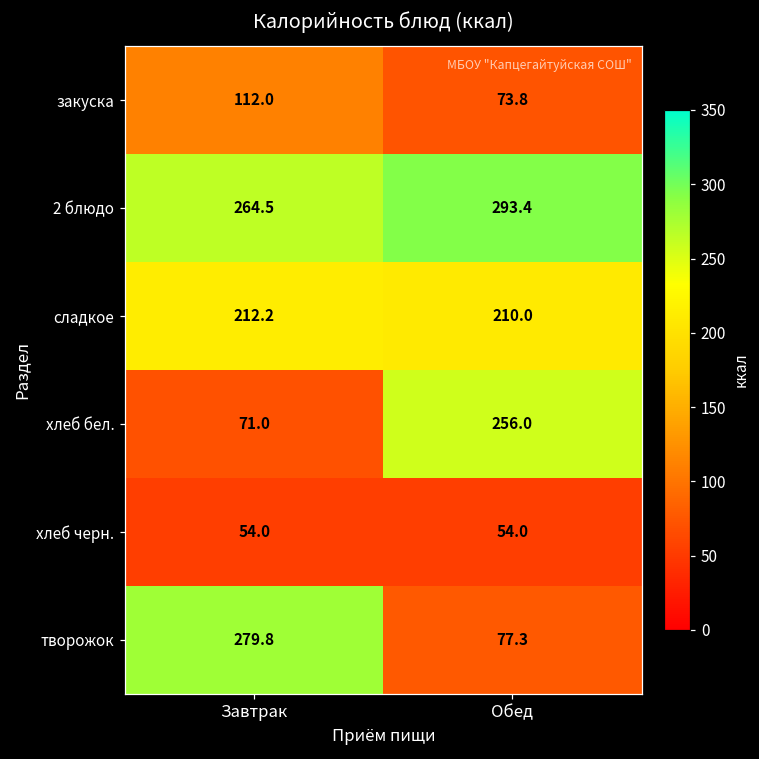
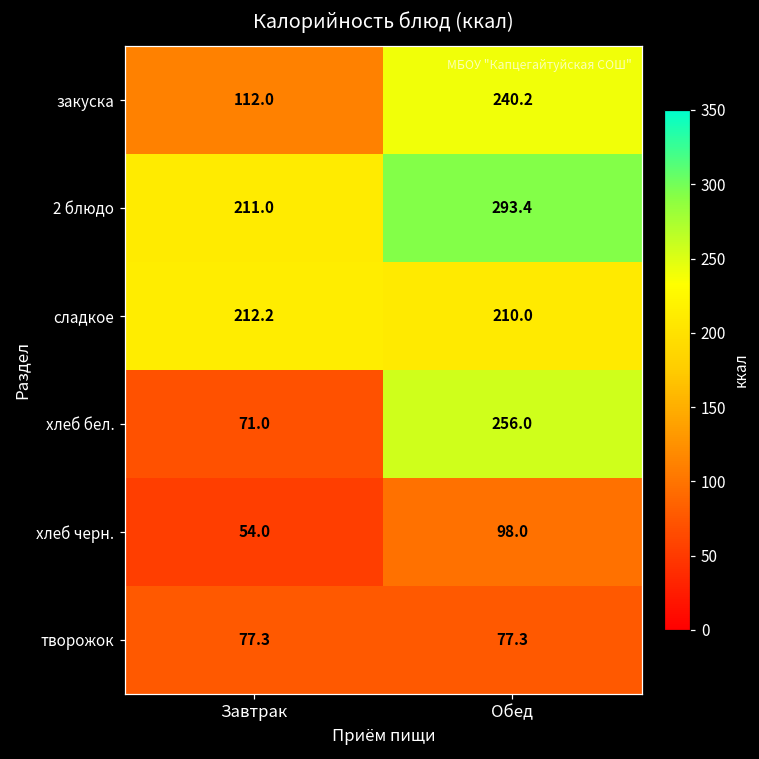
  {
    "закуска": {
      "Завтрак": 112.0,
-     "Обед": 73.8
+     "Обед": 240.2
    },
    "2 блюдо": {
-     "Завтрак": 264.5,
+     "Завтрак": 211.0,
      "Обед": 293.4
    },
    "сладкое": {
      "Завтрак": 212.2,
      "Обед": 210.0
    },
    "хлеб бел.": {
      "Завтрак": 71.0,
      "Обед": 256.0
    },
    "хлеб черн.": {
      "Завтрак": 54.0,
-     "Обед": 54.0
+     "Обед": 98.0
    },
    "творожок": {
-     "Завтрак": 279.8,
+     "Завтрак": 77.3,
      "Обед": 77.3
    }
  }
